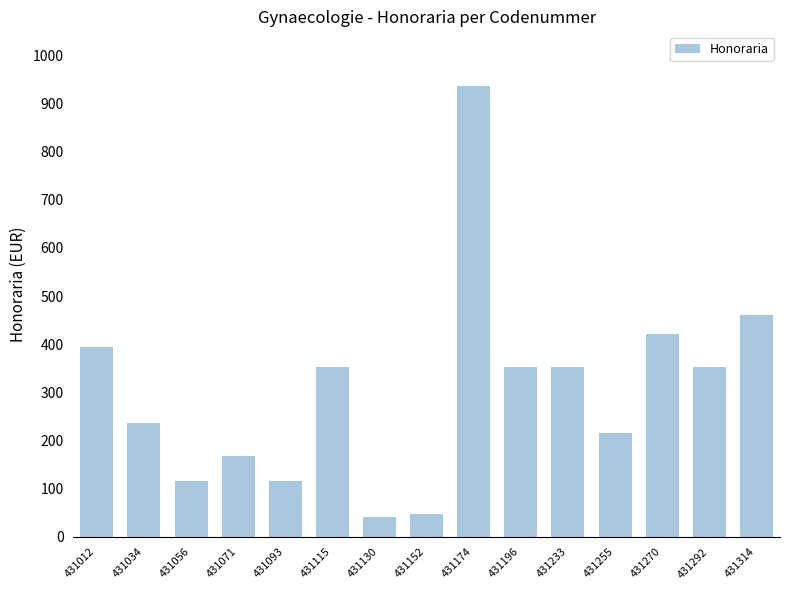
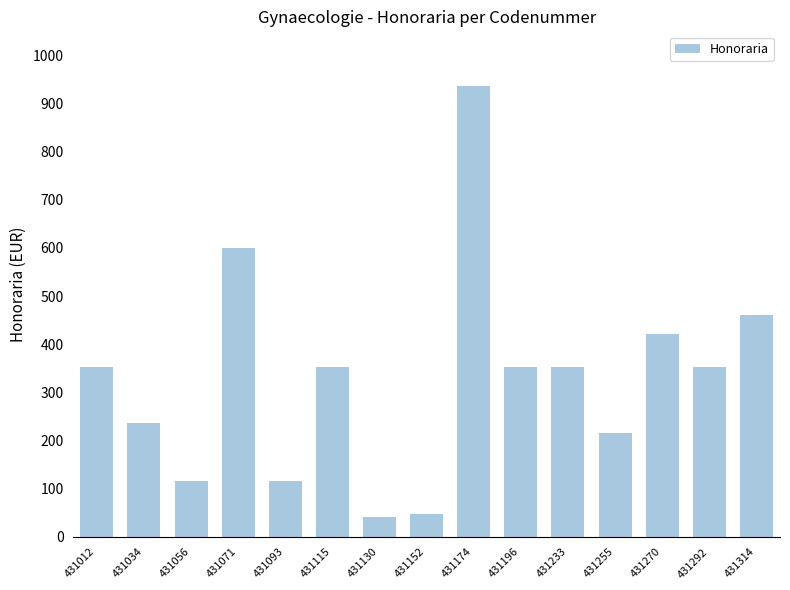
  {
-   "431012": 390,
+   "431012": 350,
    "431034": 240,
    "431056": 120,
-   "431071": 170,
+   "431071": 600,
    "431093": 120,
    "431115": 350,
    "431130": 40,
    "431152": 50,
    "431174": 940,
    "431196": 350,
    "431233": 350,
    "431255": 210,
    "431270": 420,
    "431292": 350,
    "431314": 460
  }
